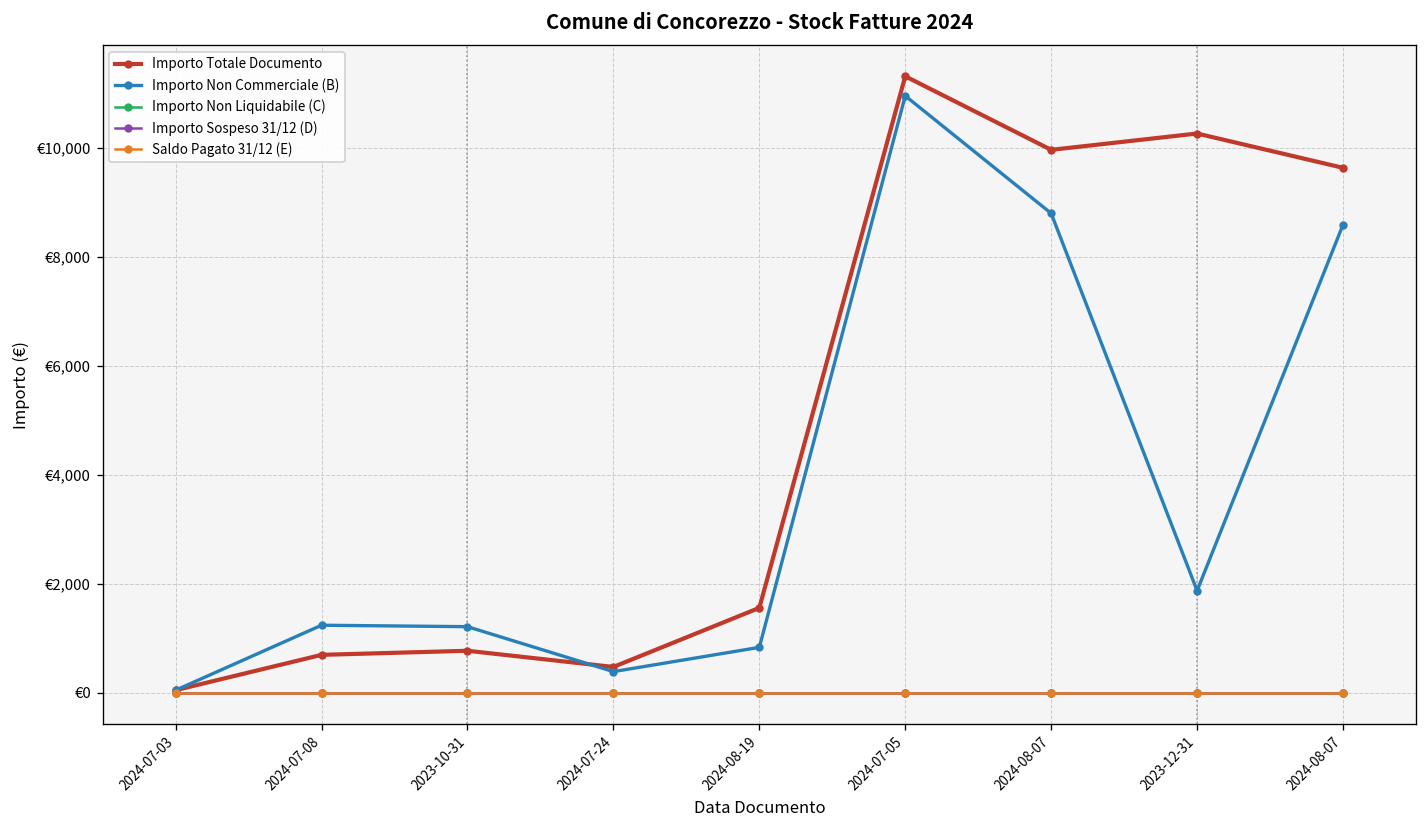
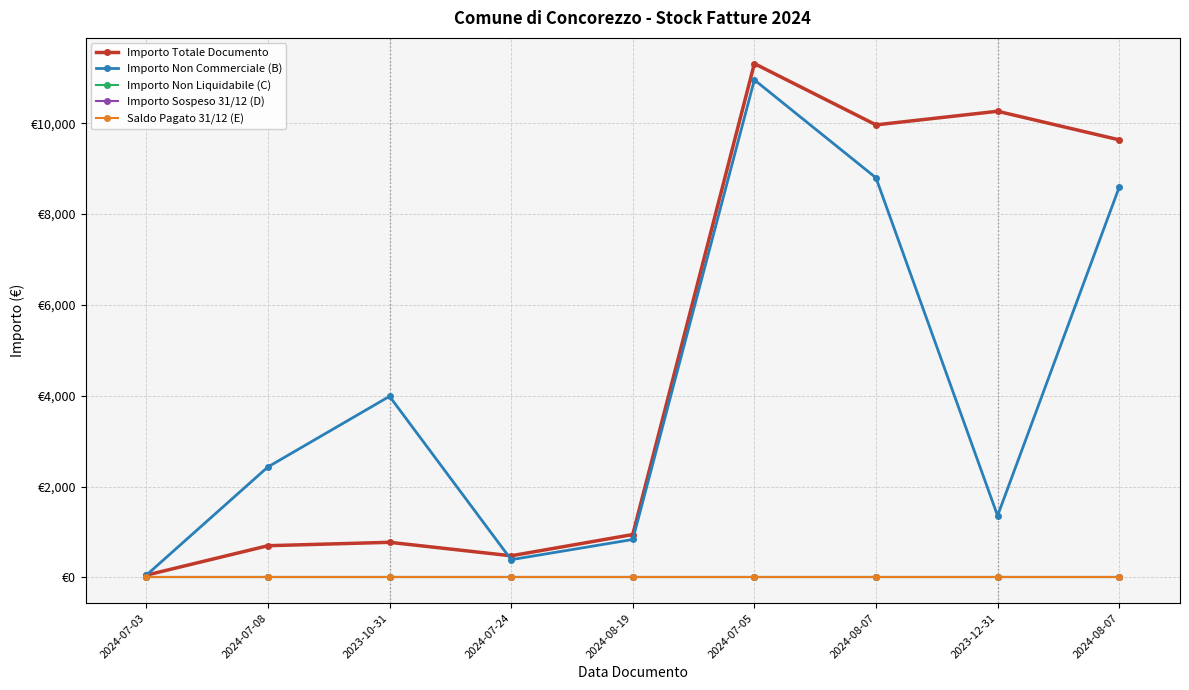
  {
    "Importo Totale Documento": {
      "2024-07-08": "€700",
      "2023-10-31": "€800",
      "2024-07-24": "€500",
-     "2024-08-19": "€1,600",
+     "2024-08-19": "€900",
      "2024-07-05": "€11,300",
      "2023-12-31": "€10,300"
    },
    "Importo Non Commerciale (B)": {
-     "2024-07-08": "€1,200",
-     "2023-10-31": "€1,200",
+     "2024-07-08": "€2,400",
+     "2023-10-31": "€4,000",
      "2024-07-24": "€400",
      "2024-08-19": "€800",
      "2024-07-05": "€11,000",
-     "2023-12-31": "€1,900"
+     "2023-12-31": "€1,400"
    },
    "Saldo Pagato 31/12 (E)": {
      "2024-07-08": "€0",
      "2023-10-31": "€0",
      "2024-07-24": "€0",
      "2024-08-19": "€0",
      "2024-07-05": "€0",
      "2023-12-31": "€0"
    }
  }
